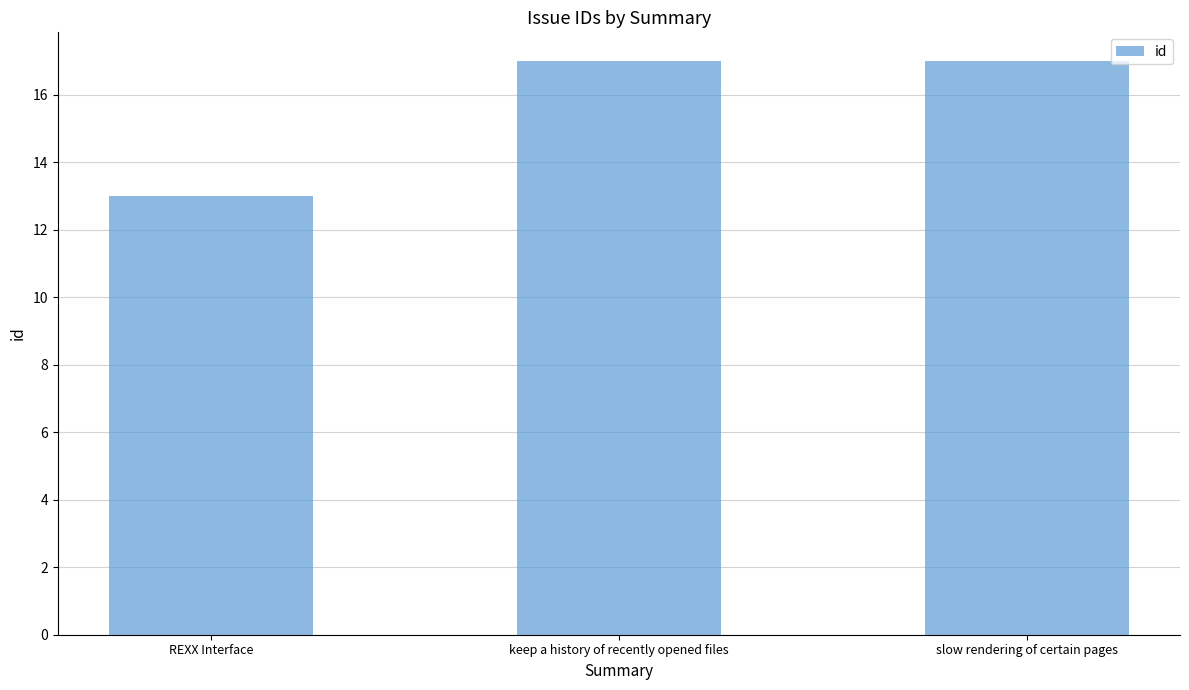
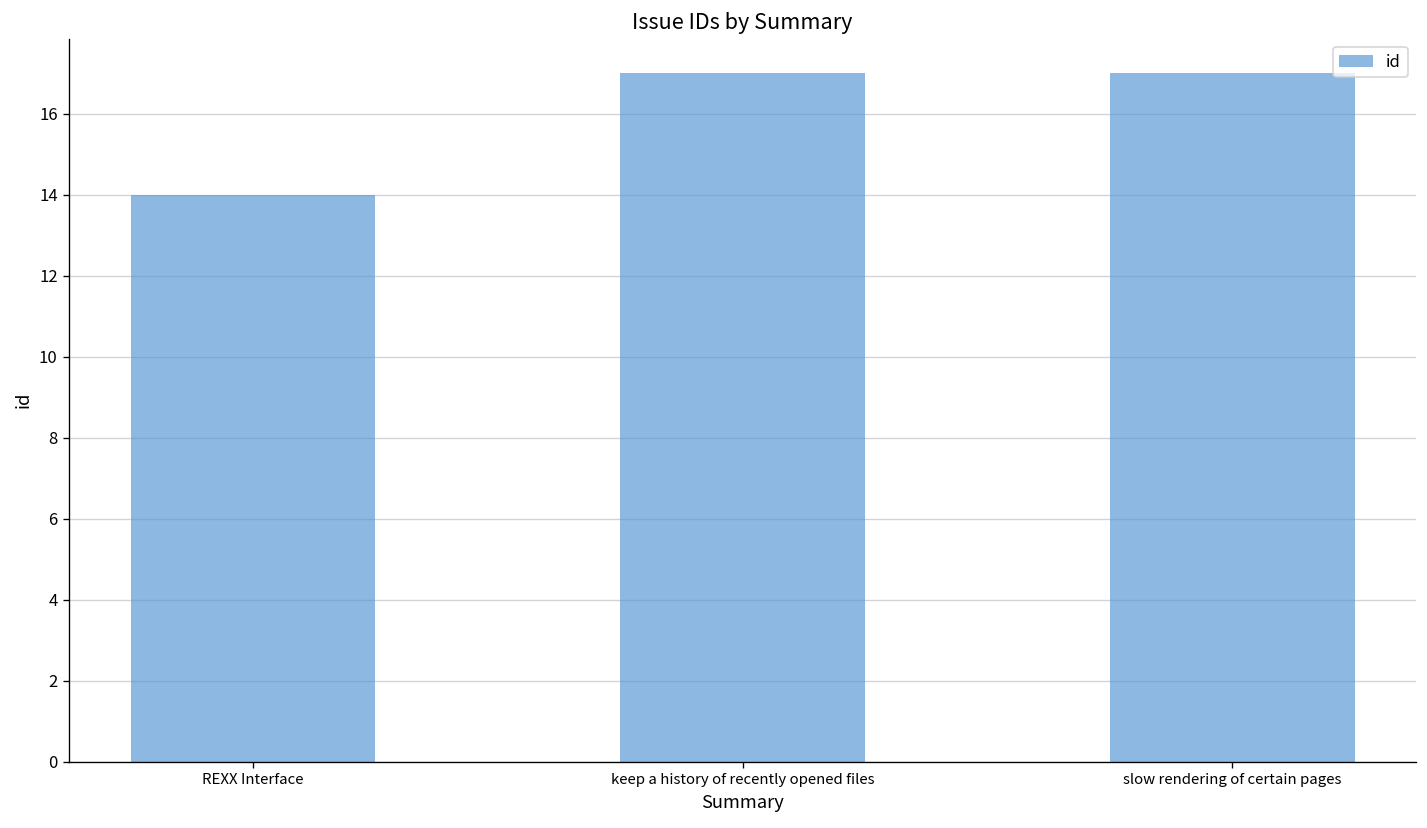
  {
-   "REXX Interface": 13,
+   "REXX Interface": 14,
    "keep a history of recently opened files": 17,
    "slow rendering of certain pages": 17
  }
